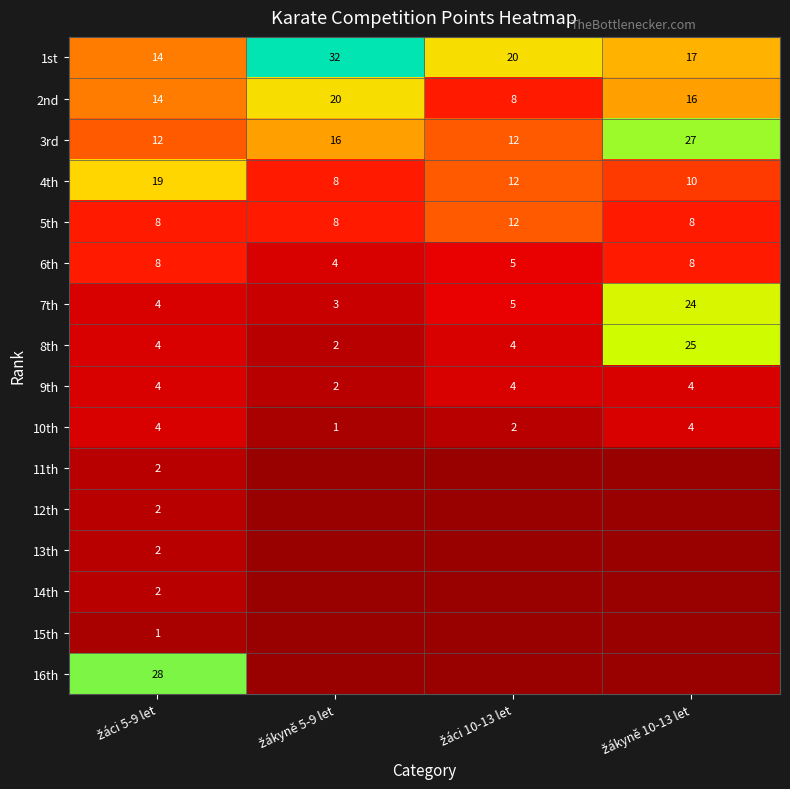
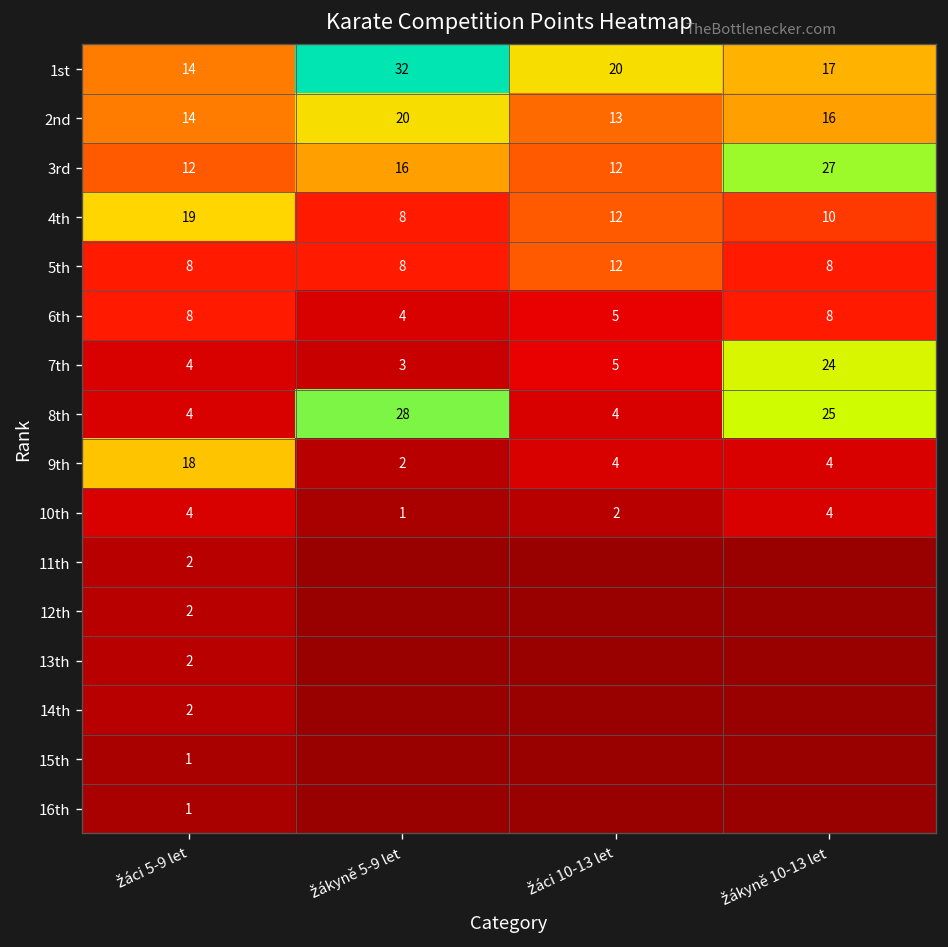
  {
    "1st": {
      "žáci 5-9 let": 14,
      "žákyně 5-9 let": 32,
      "žáci 10-13 let": 20,
      "žákyně 10-13 let": 17
    },
    "2nd": {
      "žáci 5-9 let": 14,
      "žákyně 5-9 let": 20,
-     "žáci 10-13 let": 8,
+     "žáci 10-13 let": 13,
      "žákyně 10-13 let": 16
    },
    "3rd": {
      "žáci 5-9 let": 12,
      "žákyně 5-9 let": 16,
      "žáci 10-13 let": 12,
      "žákyně 10-13 let": 27
    },
    "4th": {
      "žáci 5-9 let": 19,
      "žákyně 5-9 let": 8,
      "žáci 10-13 let": 12,
      "žákyně 10-13 let": 10
    },
    "5th": {
      "žáci 5-9 let": 8,
      "žákyně 5-9 let": 8,
      "žáci 10-13 let": 12,
      "žákyně 10-13 let": 8
    },
    "6th": {
      "žáci 5-9 let": 8,
      "žákyně 5-9 let": 4,
      "žáci 10-13 let": 5,
      "žákyně 10-13 let": 8
    },
    "7th": {
      "žáci 5-9 let": 4,
      "žákyně 5-9 let": 3,
      "žáci 10-13 let": 5,
      "žákyně 10-13 let": 24
    },
    "8th": {
      "žáci 5-9 let": 4,
-     "žákyně 5-9 let": 2,
+     "žákyně 5-9 let": 28,
      "žáci 10-13 let": 4,
      "žákyně 10-13 let": 25
    },
    "9th": {
-     "žáci 5-9 let": 4,
+     "žáci 5-9 let": 18,
      "žákyně 5-9 let": 2,
      "žáci 10-13 let": 4,
      "žákyně 10-13 let": 4
    },
    "10th": {
      "žáci 5-9 let": 4,
      "žákyně 5-9 let": 1,
      "žáci 10-13 let": 2,
      "žákyně 10-13 let": 4
    },
    "11th": {
      "žáci 5-9 let": 2
    },
    "12th": {
      "žáci 5-9 let": 2
    },
    "13th": {
      "žáci 5-9 let": 2
    },
    "14th": {
      "žáci 5-9 let": 2
    },
    "15th": {
      "žáci 5-9 let": 1
    },
    "16th": {
-     "žáci 5-9 let": 28
+     "žáci 5-9 let": 1
    }
  }
